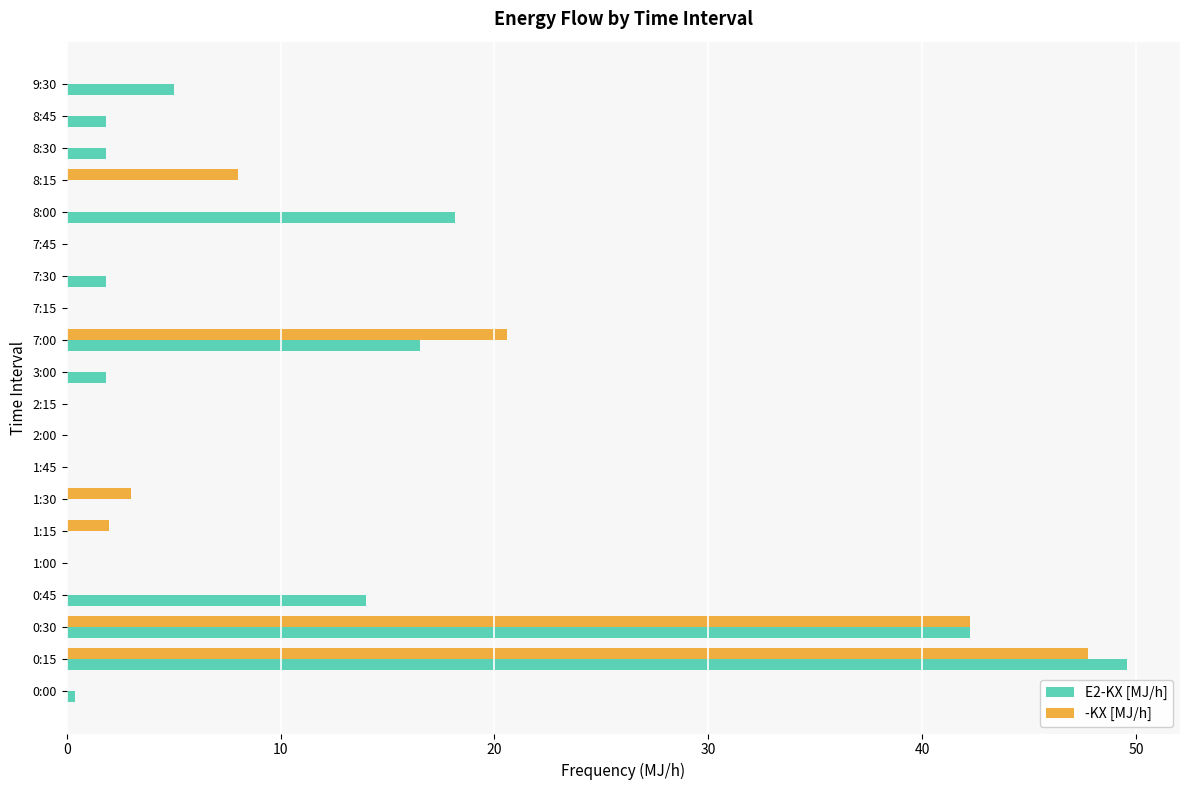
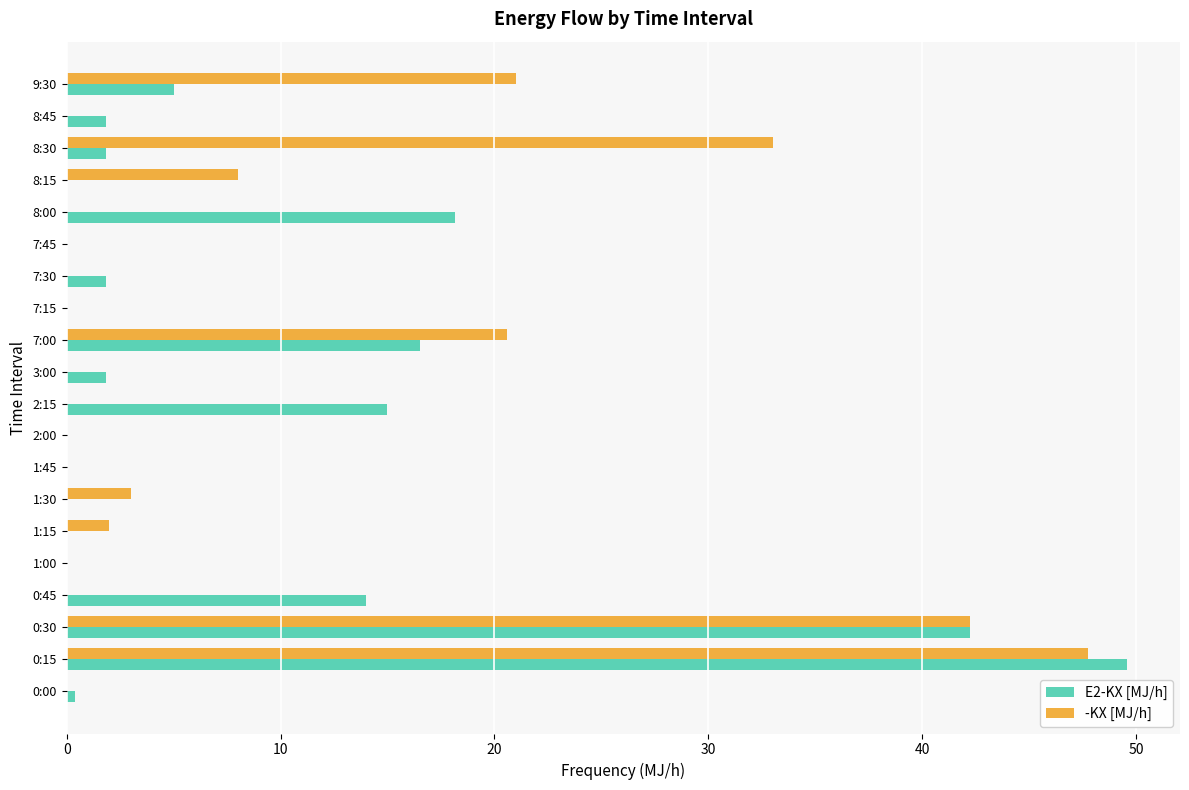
  {
    "E2-KX [MJ/h]": {
      "9:30": 5,
      "8:45": 1.8,
      "8:30": 1.8,
      "8:15": 0,
      "8:00": 18.2,
      "7:45": 0,
      "7:30": 1.8,
      "7:15": 0,
      "7:00": 16.5,
      "3:00": 1.8,
-     "2:15": 0,
+     "2:15": 15,
      "2:00": 0,
      "1:45": 0,
      "1:30": 0,
      "1:15": 0,
      "1:00": 0,
      "0:45": 14,
      "0:30": 42.2,
      "0:15": 49.6,
      "0:00": 0.4
    },
    "-KX [MJ/h]": {
-     "9:30": 0,
+     "9:30": 21,
      "8:45": 0,
-     "8:30": 0,
+     "8:30": 33,
      "8:15": 8,
      "8:00": 0,
      "7:45": 0,
      "7:30": 0,
      "7:15": 0,
      "7:00": 20.6,
      "3:00": 0,
      "2:15": 0,
      "2:00": 0,
      "1:45": 0,
      "1:30": 3,
      "1:15": 2,
      "1:00": 0,
      "0:45": 0,
      "0:30": 42.2,
      "0:15": 47.7,
      "0:00": 0
    }
  }
